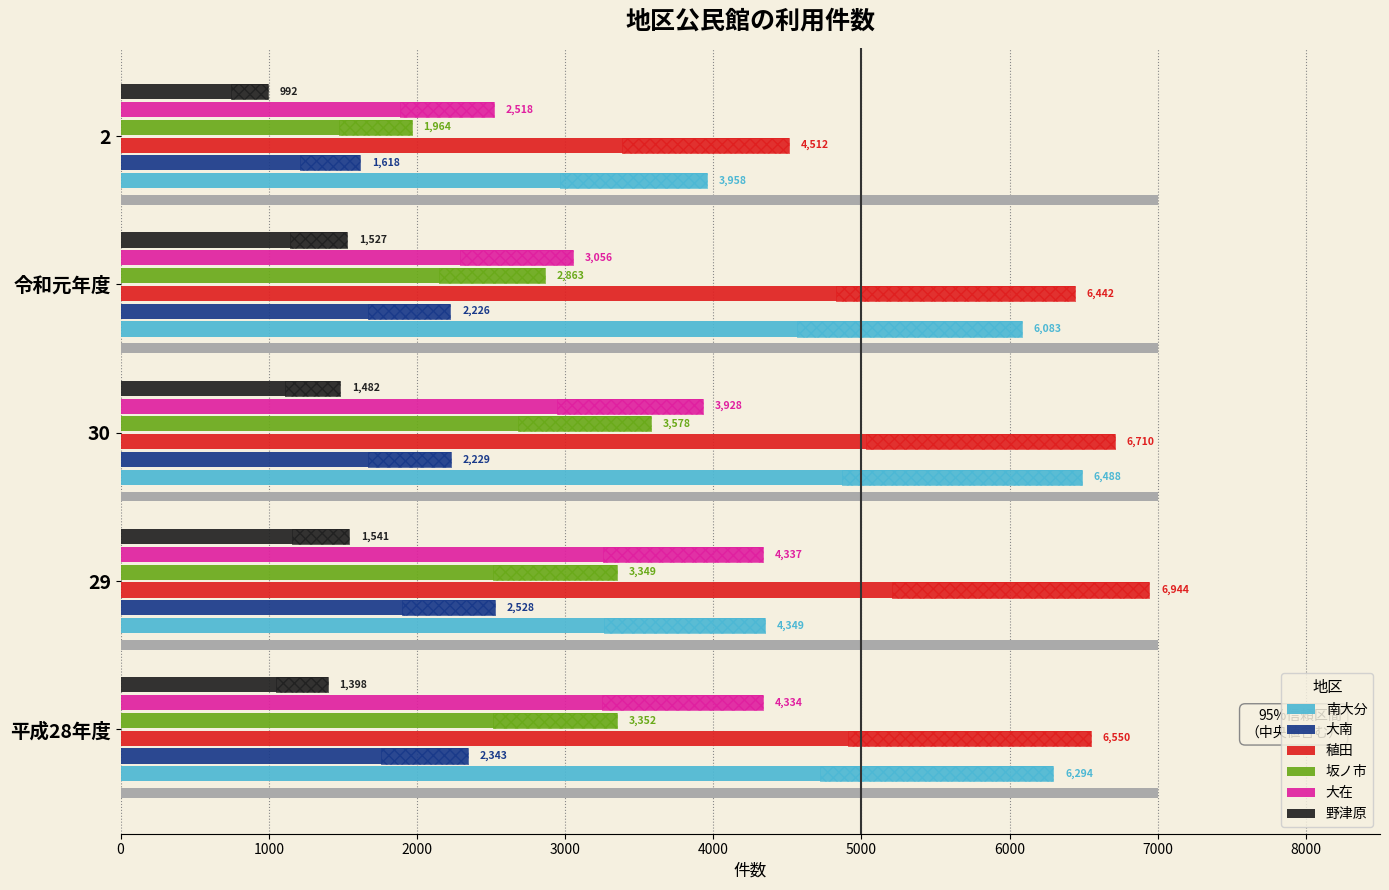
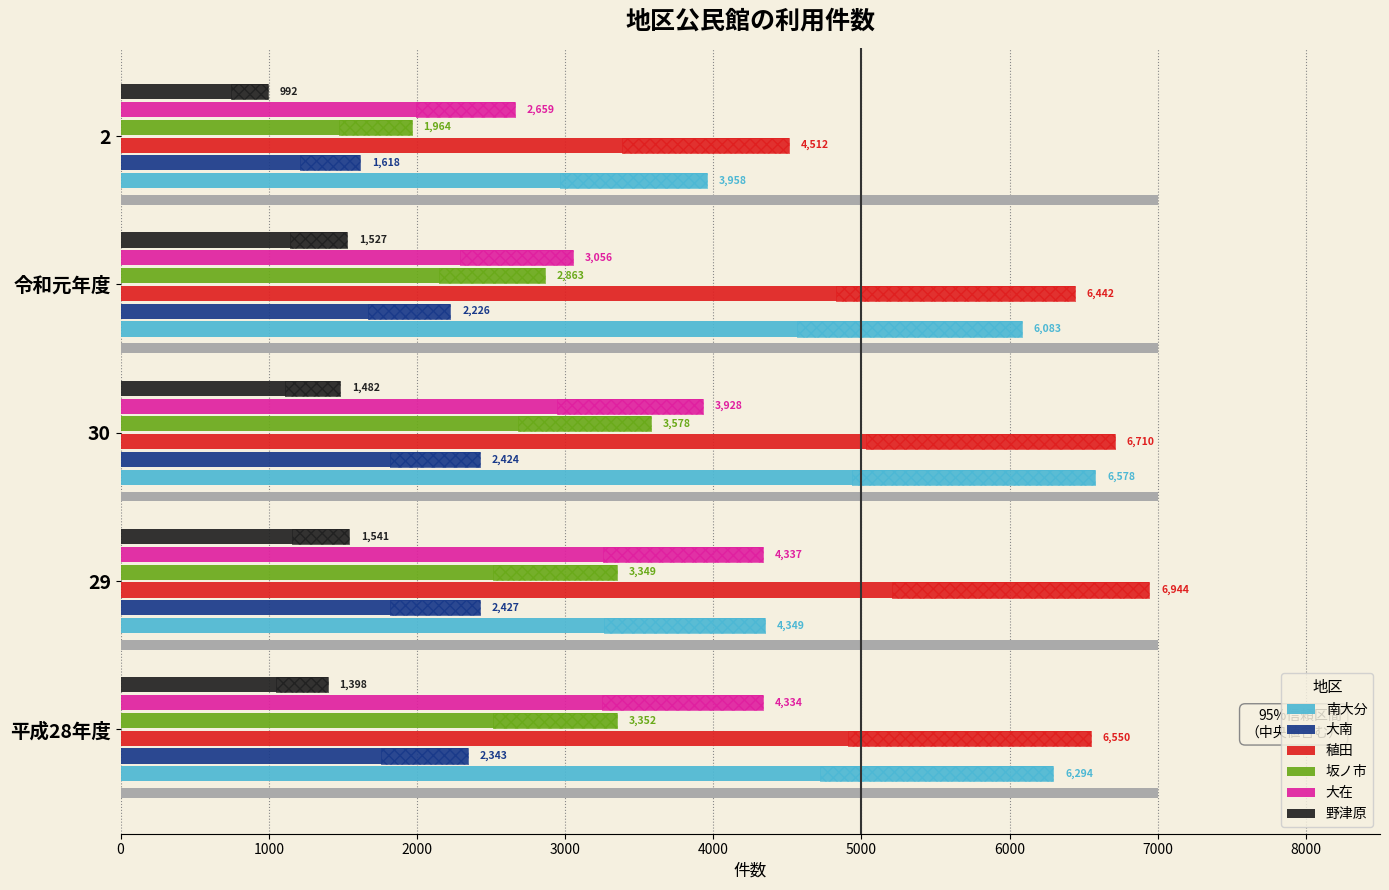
  {
    "南大分": {
      "2": "3,958",
      "令和元年度": "6,083",
-     "30": "6,488",
+     "30": "6,578",
      "29": "4,349",
      "平成28年度": "6,294"
    },
    "大南": {
      "2": "1,618",
      "令和元年度": "2,226",
-     "30": "2,229",
-     "29": "2,528",
+     "30": "2,424",
+     "29": "2,427",
      "平成28年度": "2,343"
    },
    "稙田": {
      "2": "4,512",
      "令和元年度": "6,442",
      "30": "6,710",
      "29": "6,944",
      "平成28年度": "6,550"
    },
    "坂ノ市": {
      "2": "1,964",
      "令和元年度": "2,863",
      "30": "3,578",
      "29": "3,349",
      "平成28年度": "3,352"
    },
    "大在": {
-     "2": "2,518",
+     "2": "2,659",
      "令和元年度": "3,056",
      "30": "3,928",
      "29": "4,337",
      "平成28年度": "4,334"
    },
    "野津原": {
      "2": "992",
      "令和元年度": "1,527",
      "30": "1,482",
      "29": "1,541",
      "平成28年度": "1,398"
    }
  }
